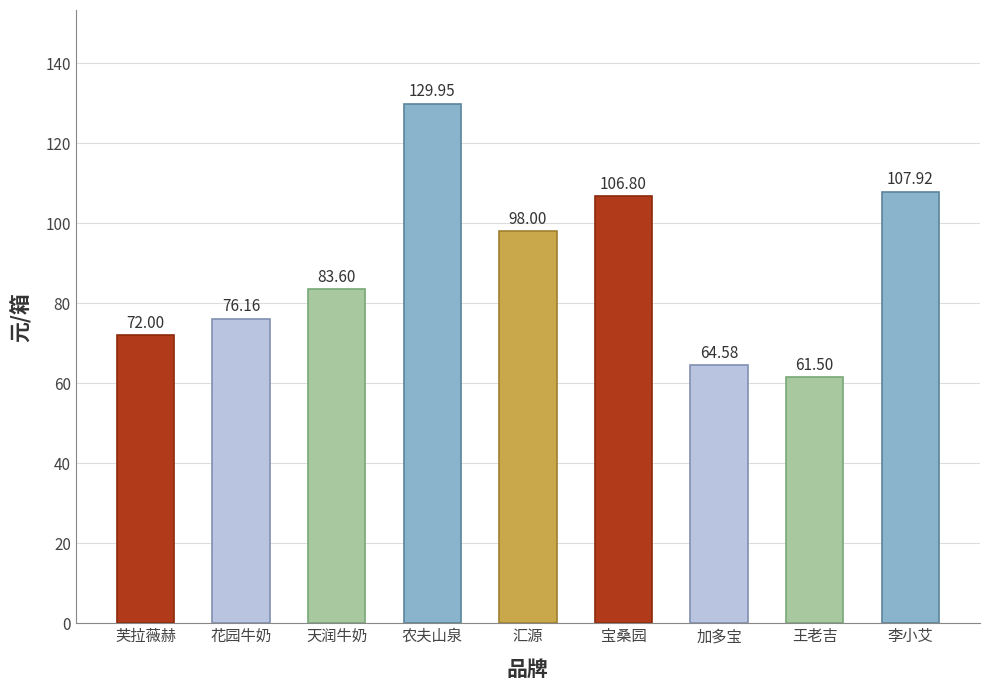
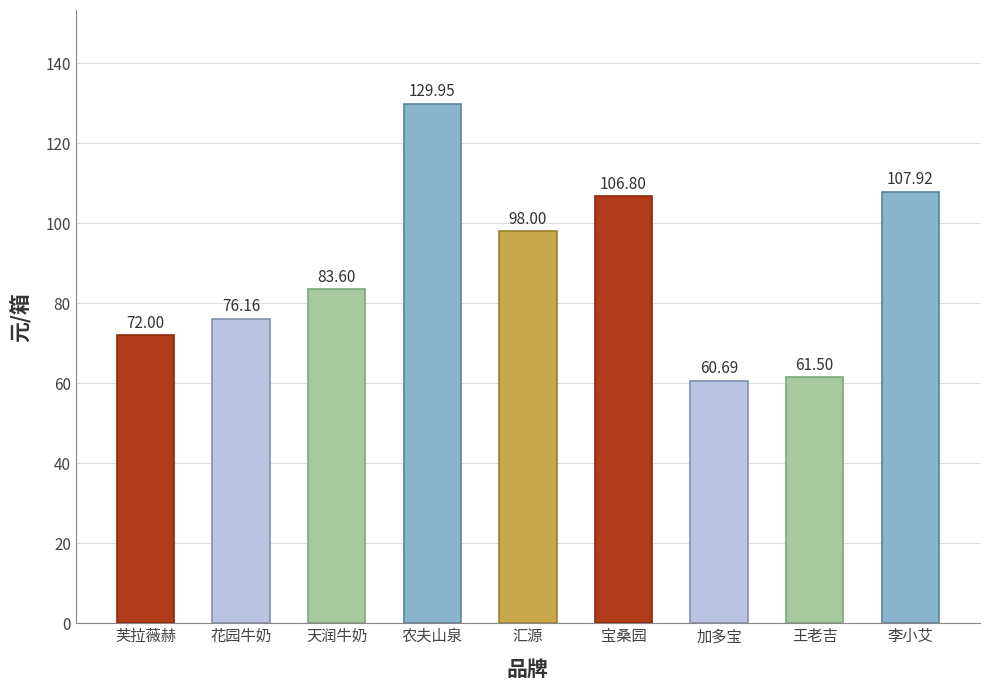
  {
    "芙拉薇赫": 72.00,
    "花园牛奶": 76.16,
    "天润牛奶": 83.60,
    "农夫山泉": 129.95,
    "汇源": 98.00,
    "宝桑园": 106.80,
-   "加多宝": 64.58,
+   "加多宝": 60.69,
    "王老吉": 61.50,
    "李小艾": 107.92
  }
